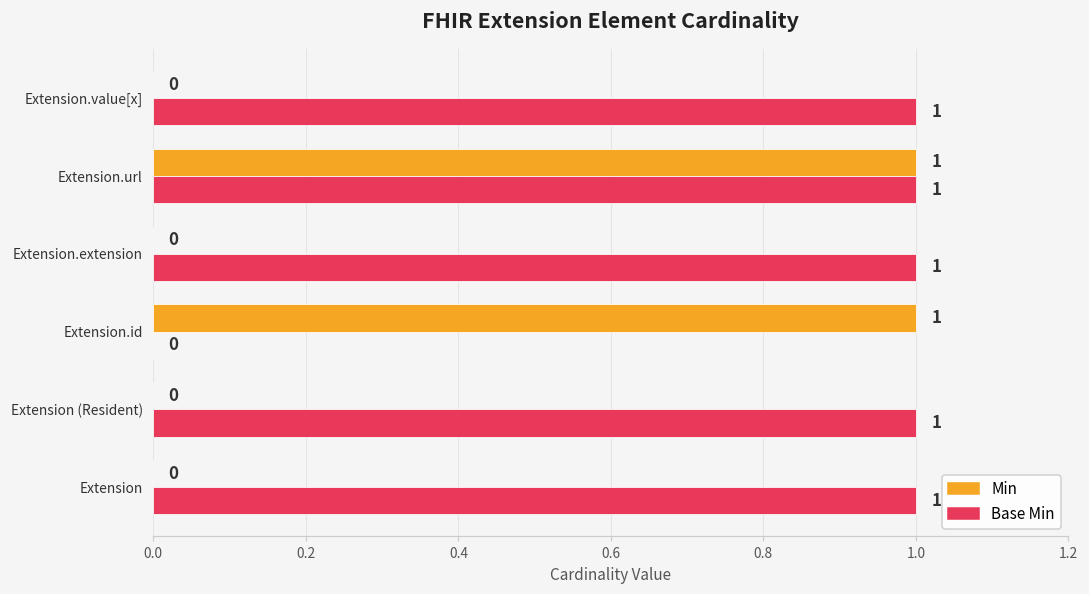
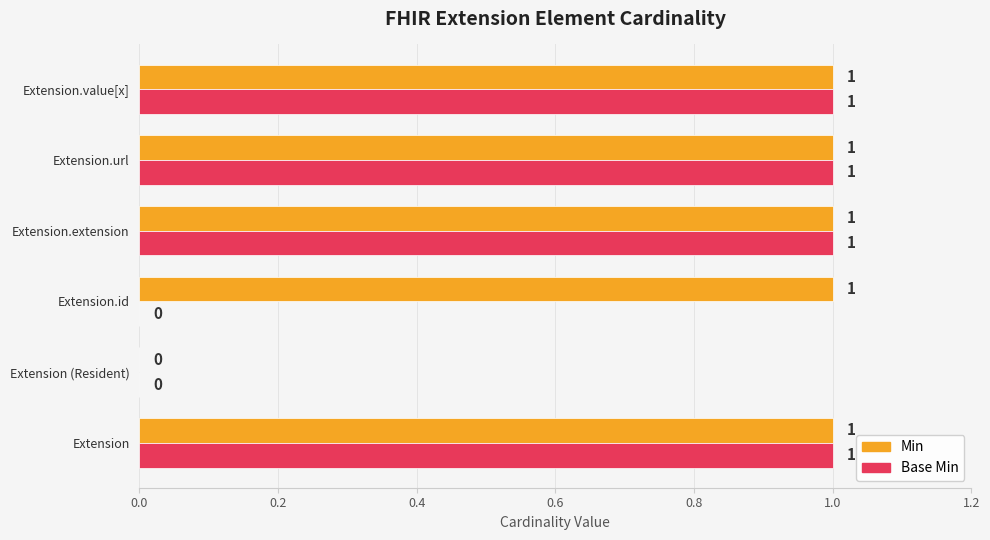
  {
    "Min": {
-     "Extension.value[x]": 0,
+     "Extension.value[x]": 1,
      "Extension.url": 1,
-     "Extension.extension": 0,
+     "Extension.extension": 1,
      "Extension.id": 1,
      "Extension (Resident)": 0,
-     "Extension": 0
+     "Extension": 1
    },
    "Base Min": {
      "Extension.value[x]": 1,
      "Extension.url": 1,
      "Extension.extension": 1,
      "Extension.id": 0,
-     "Extension (Resident)": 1,
+     "Extension (Resident)": 0,
      "Extension": 1
    }
  }
